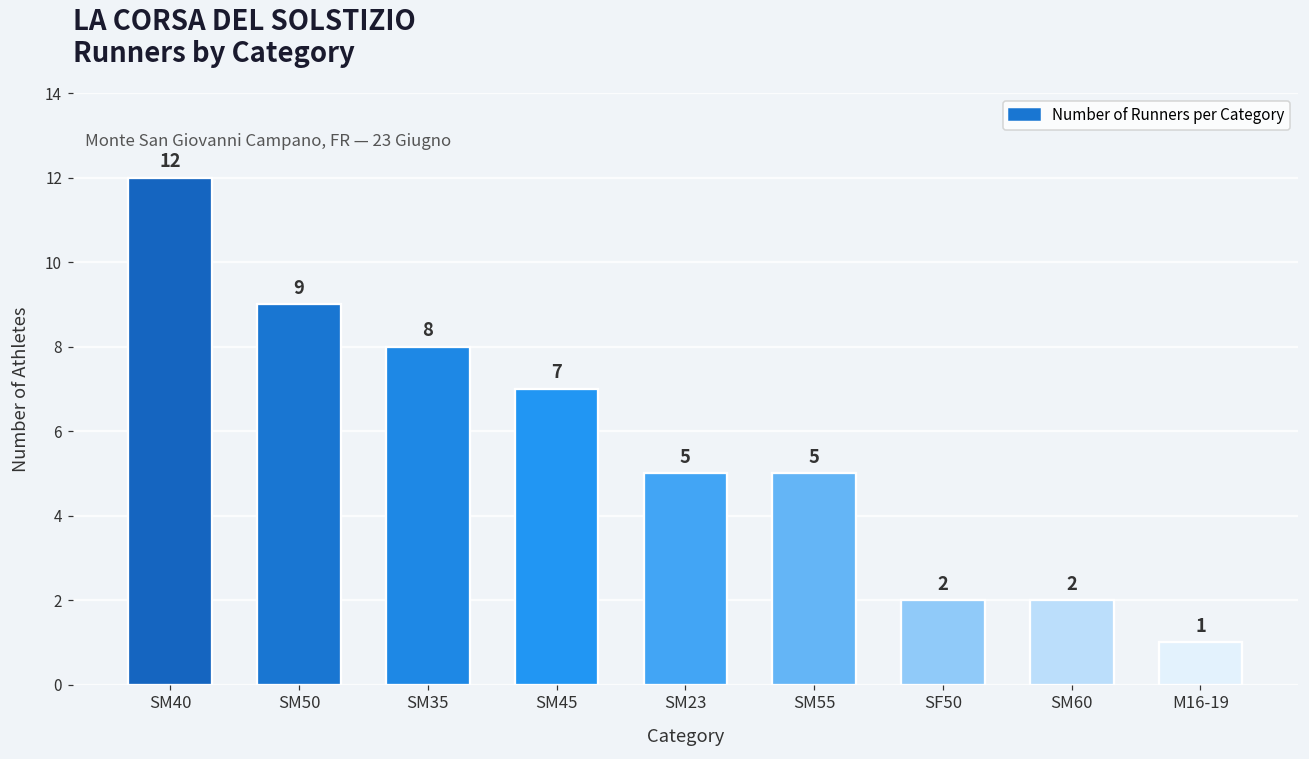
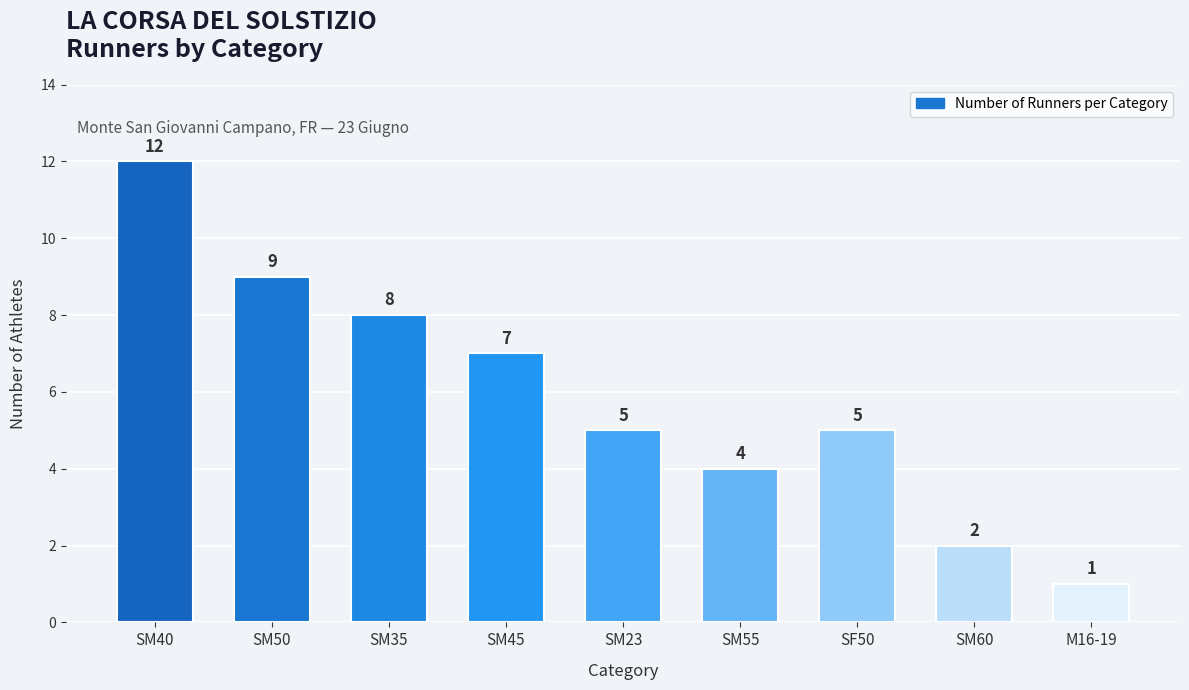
  {
    "SM40": 12,
    "SM50": 9,
    "SM35": 8,
    "SM45": 7,
    "SM23": 5,
-   "SM55": 5,
-   "SF50": 2,
+   "SM55": 4,
+   "SF50": 5,
    "SM60": 2,
    "M16-19": 1
  }
